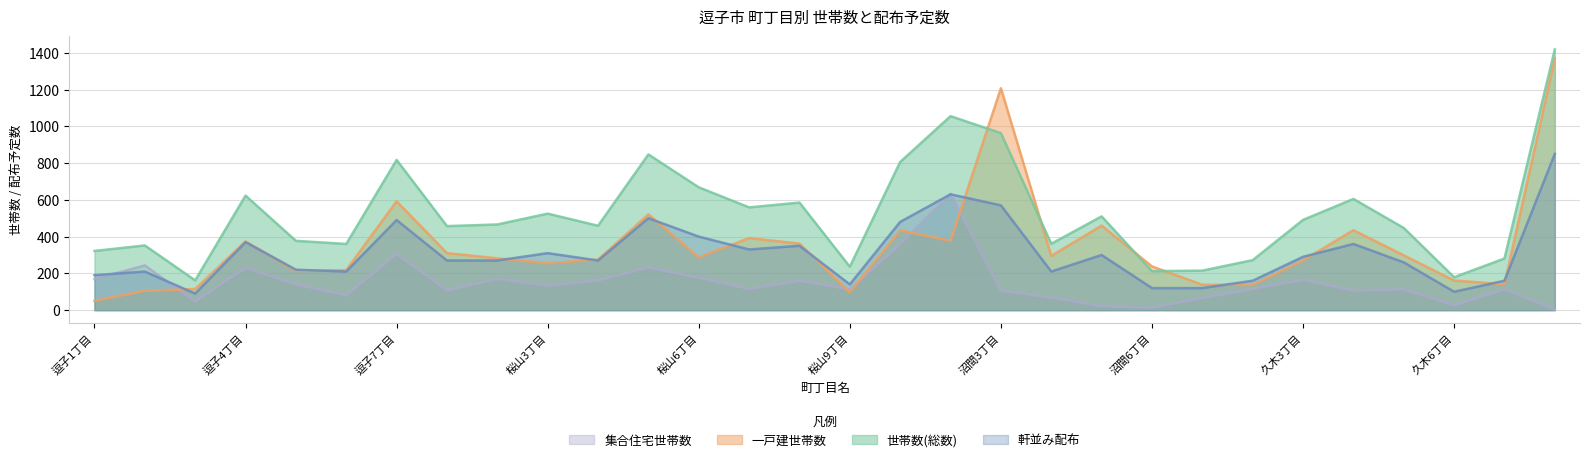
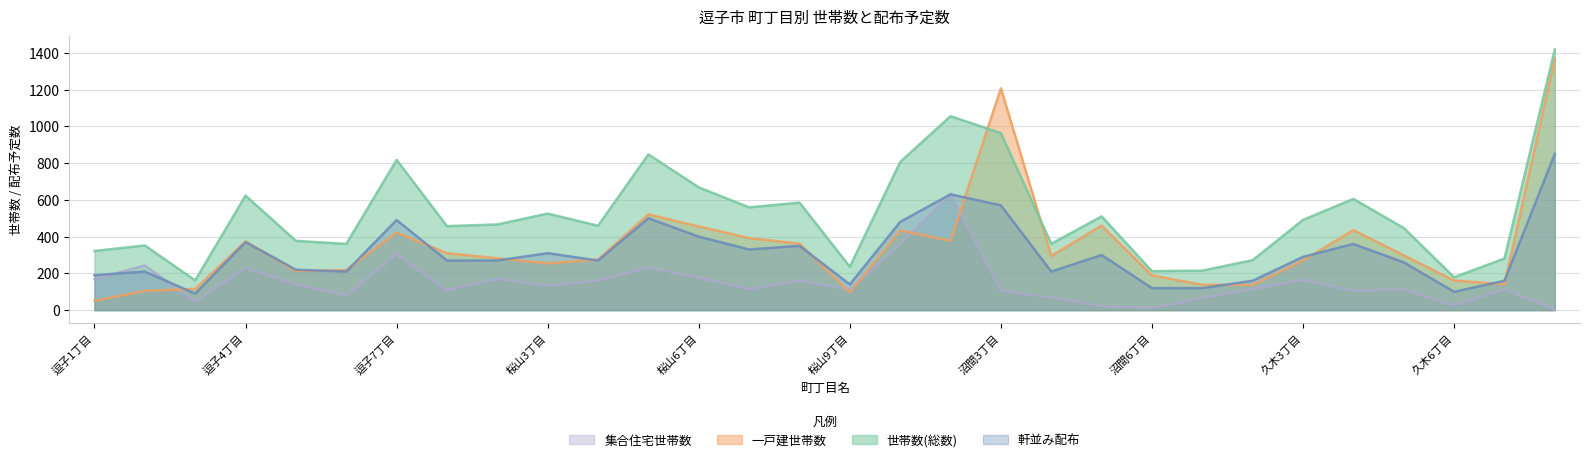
  {
    "一戸建世帯数": {
      "逗子1丁目": 50,
-     "逗子7丁目": 590,
+     "逗子7丁目": 420,
      "桜山3丁目": 260,
-     "桜山6丁目": 290,
+     "桜山6丁目": 460,
      "桜山9丁目": 100,
      "沼間3丁目": 1210,
-     "沼間6丁目": 240,
+     "沼間6丁目": 190,
      "久木3丁目": 270,
      "久木6丁目": 160
    }
  }
